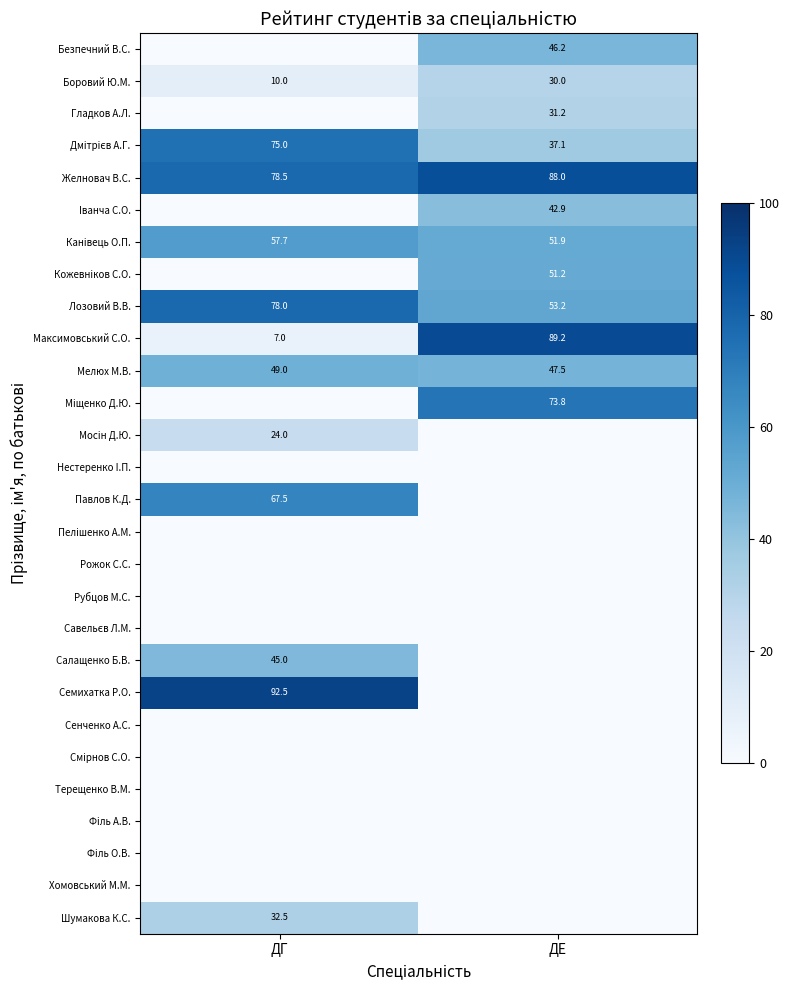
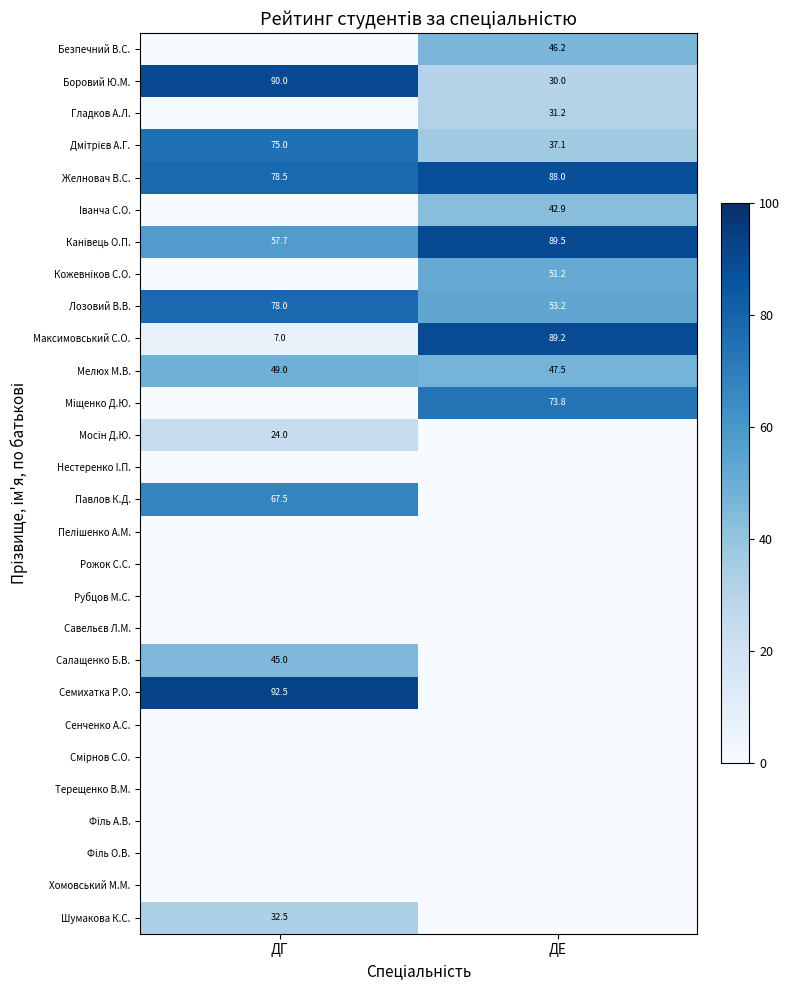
  {
    "Безпечний В.С.": {
      "ДЕ": 46.2
    },
    "Боровий Ю.М.": {
-     "ДГ": 10.0,
+     "ДГ": 90.0,
      "ДЕ": 30.0
    },
    "Гладков А.Л.": {
      "ДЕ": 31.2
    },
    "Дмітрієв А.Г.": {
      "ДГ": 75.0,
      "ДЕ": 37.1
    },
    "Желновач В.С.": {
      "ДГ": 78.5,
      "ДЕ": 88.0
    },
    "Іванча С.О.": {
      "ДЕ": 42.9
    },
    "Канівець О.П.": {
      "ДГ": 57.7,
-     "ДЕ": 51.9
+     "ДЕ": 89.5
    },
    "Кожевніков С.О.": {
      "ДЕ": 51.2
    },
    "Лозовий В.В.": {
      "ДГ": 78.0,
      "ДЕ": 53.2
    },
    "Максимовський С.О.": {
      "ДГ": 7.0,
      "ДЕ": 89.2
    },
    "Мелюх М.В.": {
      "ДГ": 49.0,
      "ДЕ": 47.5
    },
    "Міщенко Д.Ю.": {
      "ДЕ": 73.8
    },
    "Мосін Д.Ю.": {
      "ДГ": 24.0
    },
    "Павлов К.Д.": {
      "ДГ": 67.5
    },
    "Салащенко Б.В.": {
      "ДГ": 45.0
    },
    "Семихатка Р.О.": {
      "ДГ": 92.5
    },
    "Шумакова К.С.": {
      "ДГ": 32.5
    }
  }
